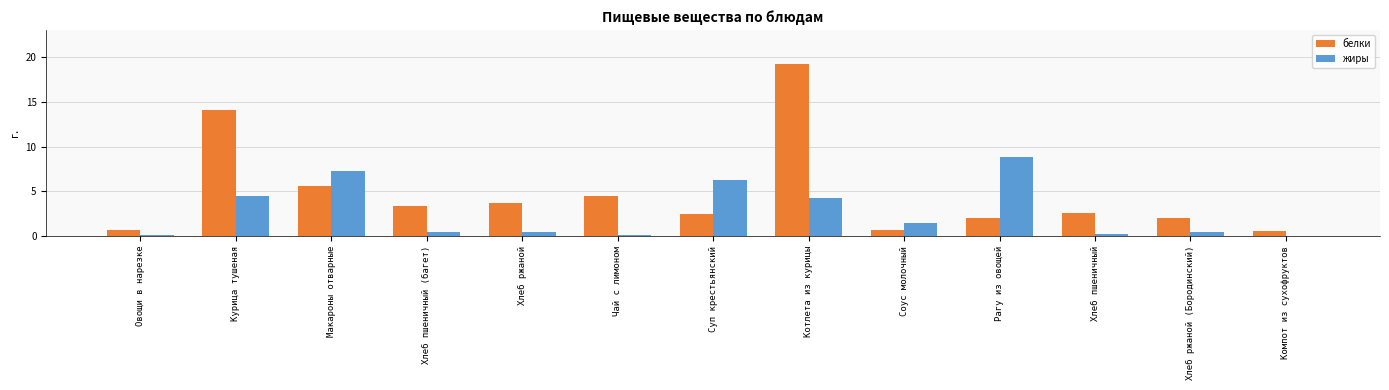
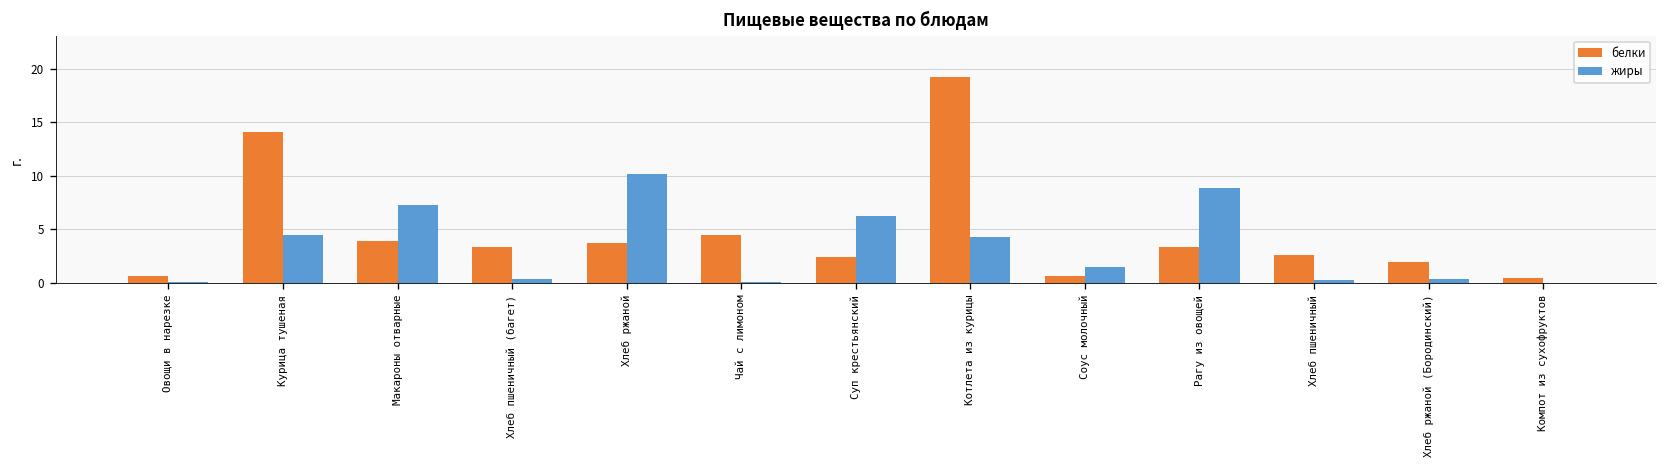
  {
    "белки": {
      "Овощи в нарезке": 1,
      "Курица тушеная": 14,
-     "Макароны отварные": 6,
+     "Макароны отварные": 4,
      "Хлеб пшеничный (багет)": 3,
      "Хлеб ржаной": 4,
      "Чай с лимоном": 5,
      "Суп крестьянский": 2,
      "Котлета из курицы": 19,
      "Соус молочный": 1,
-     "Рагу из овощей": 2,
+     "Рагу из овощей": 3,
      "Хлеб пшеничный": 3,
      "Хлеб ржаной (Бородинский)": 2,
      "Компот из сухофруктов": 1
    },
    "жиры": {
      "Курица тушеная": 5,
      "Макароны отварные": 7,
      "Хлеб пшеничный (багет)": 0,
-     "Хлеб ржаной": 0,
+     "Хлеб ржаной": 10,
      "Суп крестьянский": 6,
      "Котлета из курицы": 4,
      "Соус молочный": 2,
      "Рагу из овощей": 9,
      "Хлеб ржаной (Бородинский)": 0,
      "Компот из сухофруктов": 0
    }
  }
